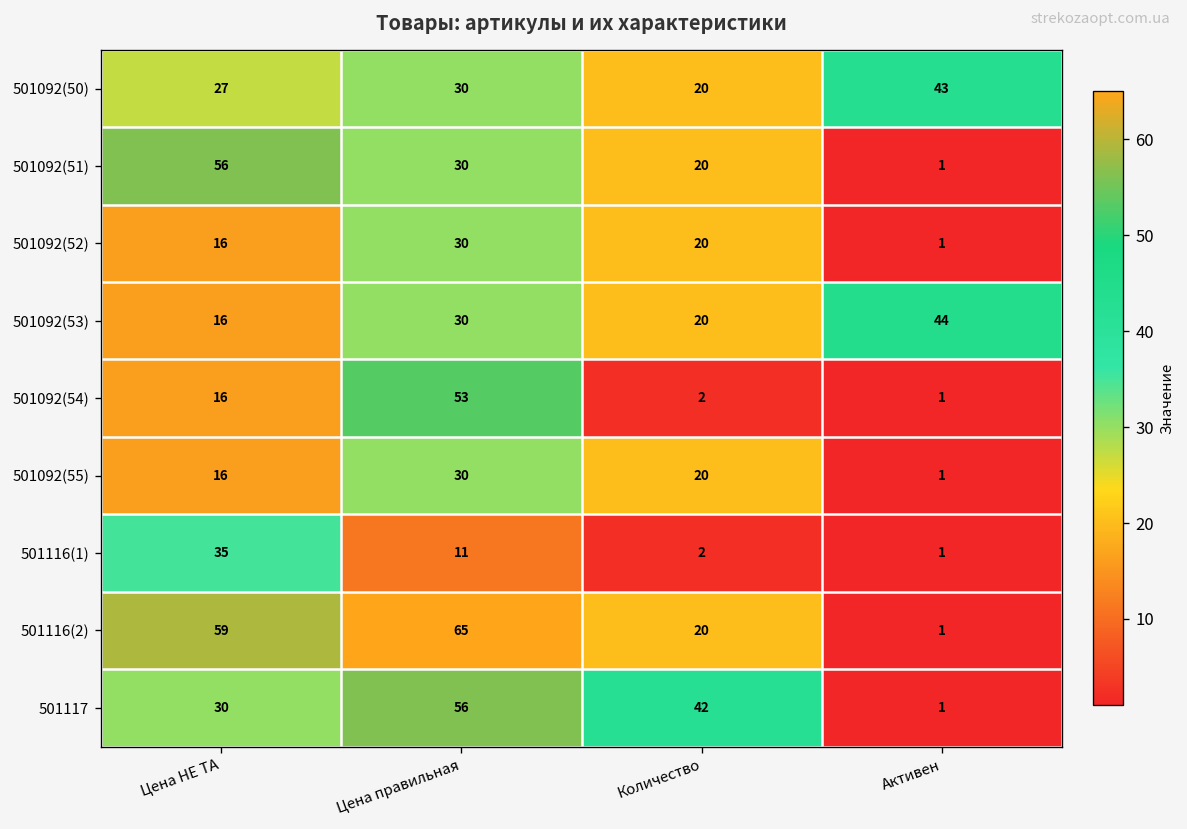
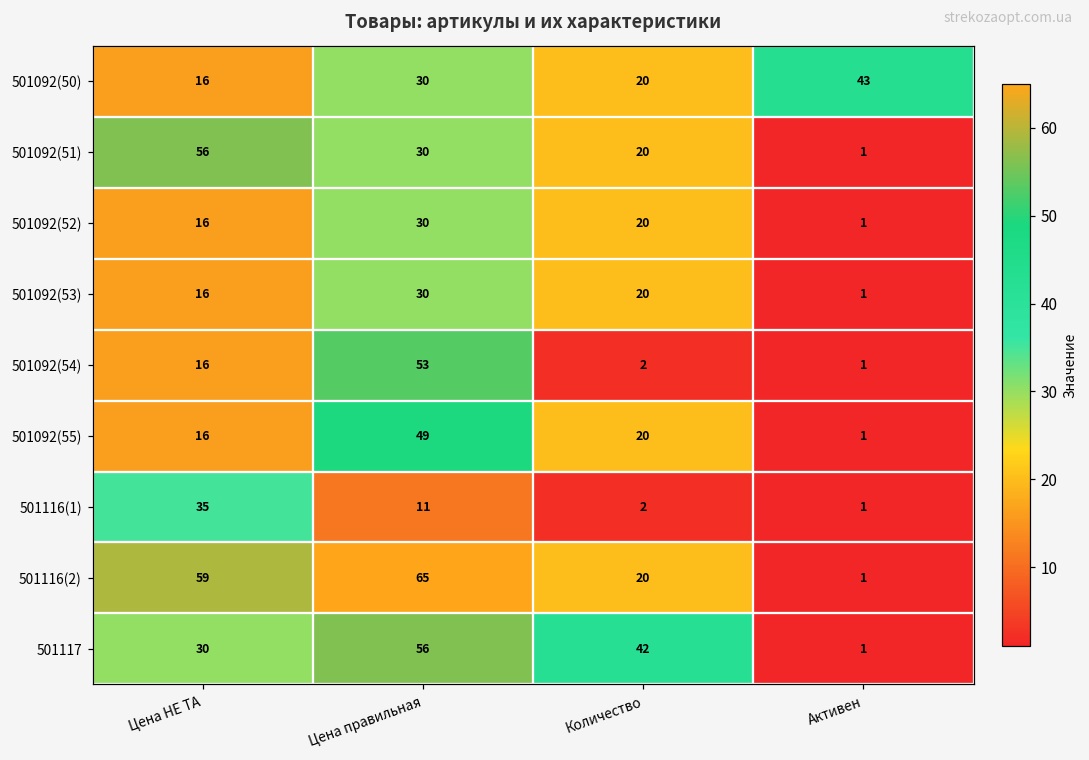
  {
    "501092(50)": {
-     "Цена НЕ ТА": 27,
+     "Цена НЕ ТА": 16,
      "Цена правильная": 30,
      "Количество": 20,
      "Активен": 43
    },
    "501092(51)": {
      "Цена НЕ ТА": 56,
      "Цена правильная": 30,
      "Количество": 20,
      "Активен": 1
    },
    "501092(52)": {
      "Цена НЕ ТА": 16,
      "Цена правильная": 30,
      "Количество": 20,
      "Активен": 1
    },
    "501092(53)": {
      "Цена НЕ ТА": 16,
      "Цена правильная": 30,
      "Количество": 20,
-     "Активен": 44
+     "Активен": 1
    },
    "501092(54)": {
      "Цена НЕ ТА": 16,
      "Цена правильная": 53,
      "Количество": 2,
      "Активен": 1
    },
    "501092(55)": {
      "Цена НЕ ТА": 16,
-     "Цена правильная": 30,
+     "Цена правильная": 49,
      "Количество": 20,
      "Активен": 1
    },
    "501116(1)": {
      "Цена НЕ ТА": 35,
      "Цена правильная": 11,
      "Количество": 2,
      "Активен": 1
    },
    "501116(2)": {
      "Цена НЕ ТА": 59,
      "Цена правильная": 65,
      "Количество": 20,
      "Активен": 1
    },
    "501117": {
      "Цена НЕ ТА": 30,
      "Цена правильная": 56,
      "Количество": 42,
      "Активен": 1
    }
  }
